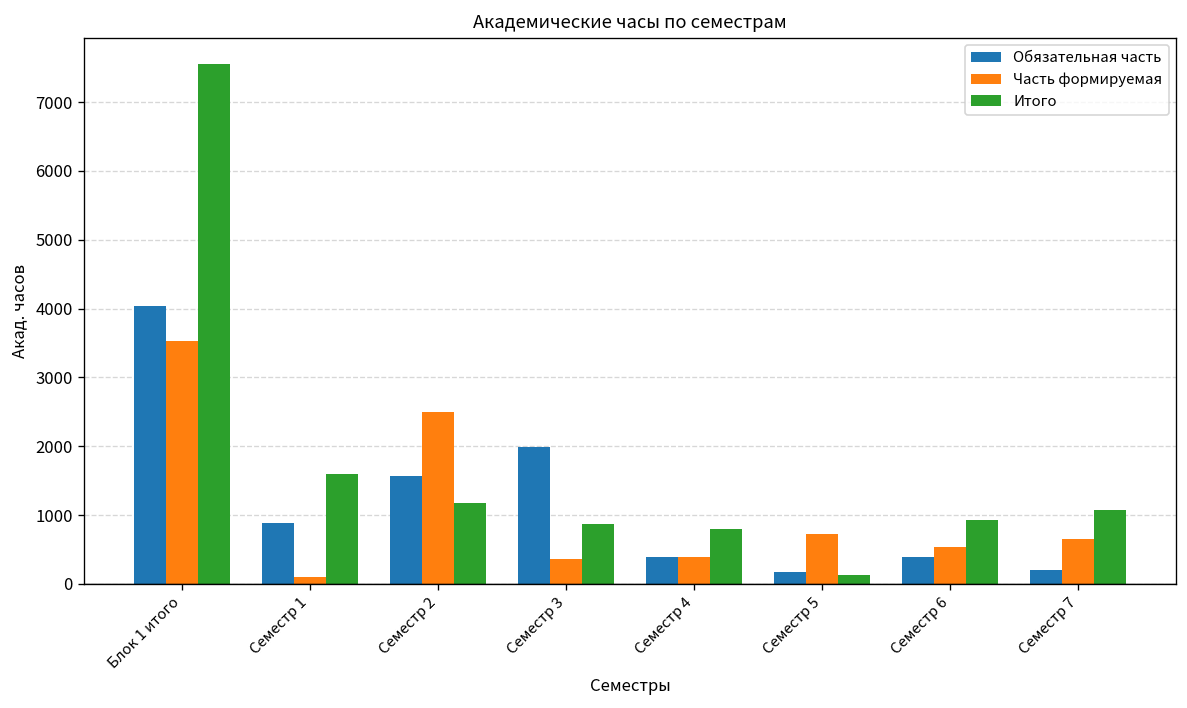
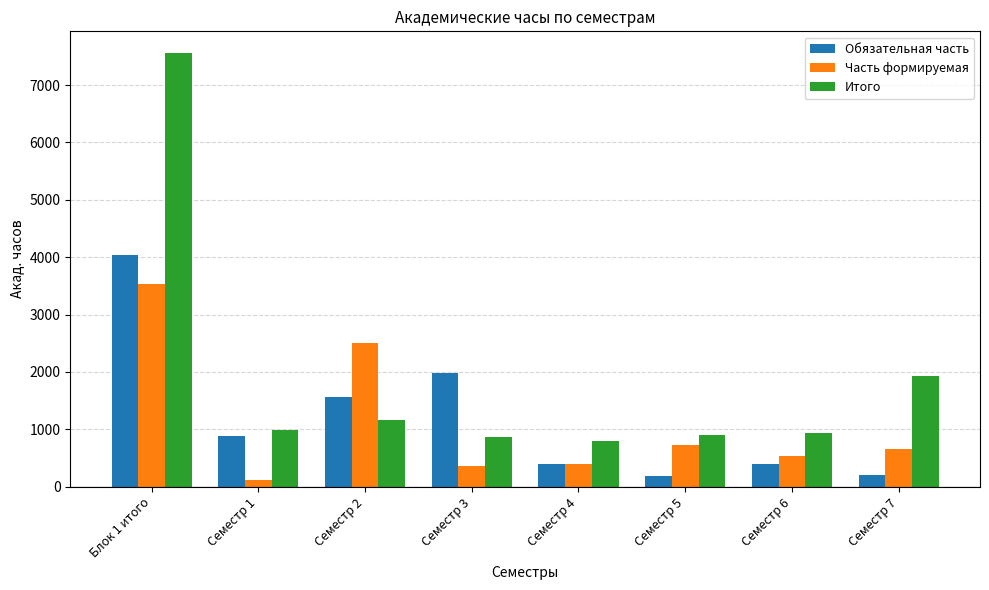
  {
    "Обязательная часть": {
      "Блок 1 итого": 4000,
      "Семестр 1": 900,
      "Семестр 2": 1600,
      "Семестр 3": 2000,
      "Семестр 4": 400,
      "Семестр 5": 200,
      "Семестр 6": 400,
      "Семестр 7": 200
    },
    "Часть формируемая": {
      "Блок 1 итого": 3500,
      "Семестр 1": 100,
      "Семестр 2": 2500,
      "Семестр 3": 400,
      "Семестр 4": 400,
      "Семестр 5": 700,
      "Семестр 6": 500,
      "Семестр 7": 600
    },
    "Итого": {
      "Блок 1 итого": 7600,
-     "Семестр 1": 1600,
+     "Семестр 1": 1000,
      "Семестр 2": 1200,
      "Семестр 3": 900,
      "Семестр 4": 800,
-     "Семестр 5": 100,
+     "Семестр 5": 900,
      "Семестр 6": 900,
-     "Семестр 7": 1100
+     "Семестр 7": 1900
    }
  }
